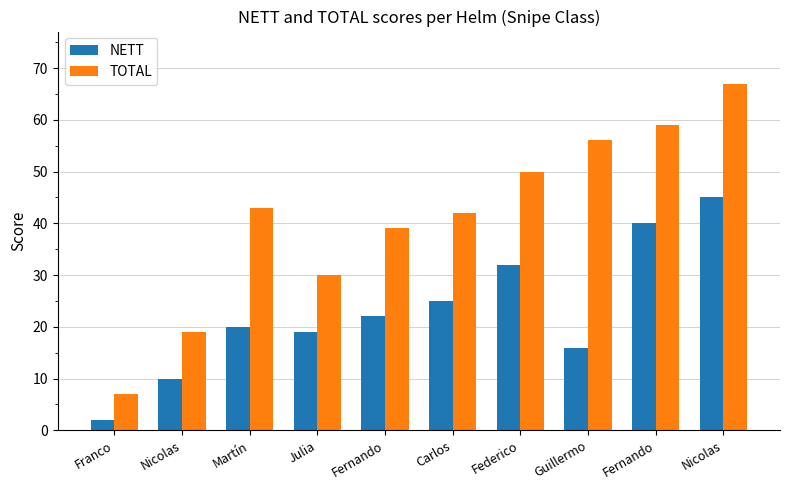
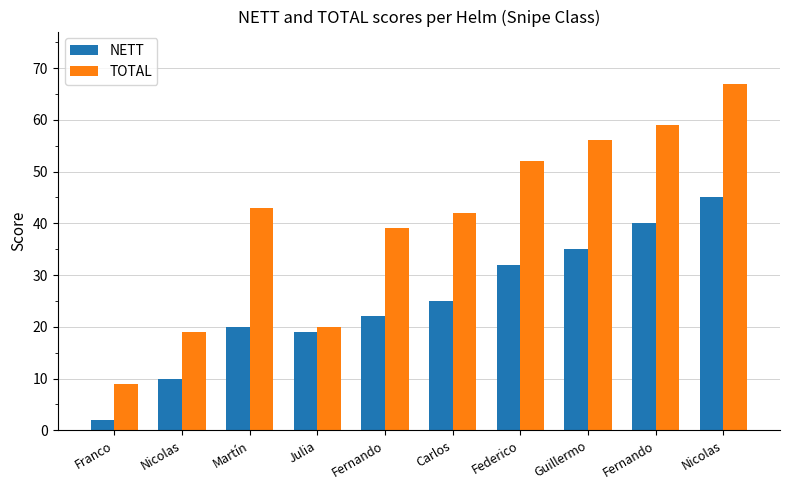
  {
    "NETT": {
      "Franco": 2,
      "Martín": 20,
      "Julia": 19,
      "Carlos": 25,
      "Federico": 32,
-     "Guillermo": 16
+     "Guillermo": 35
    },
    "TOTAL": {
-     "Franco": 7,
+     "Franco": 9,
      "Martín": 43,
-     "Julia": 30,
+     "Julia": 20,
      "Carlos": 42,
-     "Federico": 50,
+     "Federico": 52,
      "Guillermo": 56
    }
  }
